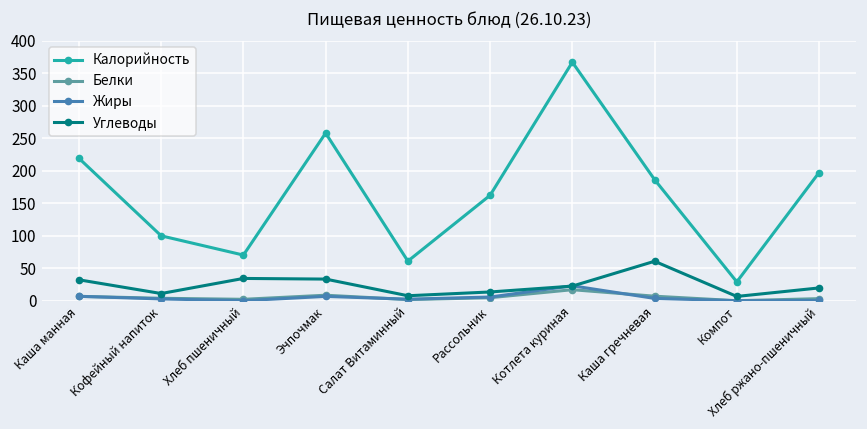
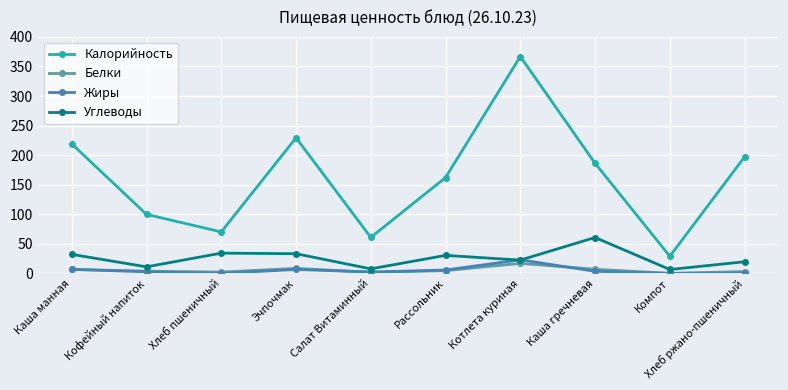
  {
    "Калорийность": {
      "Каша манная": 220,
      "Кофейный напиток": 100,
      "Хлеб пшеничный": 70,
-     "Эчпочмак": 260,
+     "Эчпочмак": 230,
      "Салат Витаминный": 60,
      "Рассольник": 160,
      "Котлета куриная": 370,
      "Каша гречневая": 190,
      "Компот": 30,
      "Хлеб ржано-пшеничный": 200
    },
    "Углеводы": {
      "Каша манная": 30,
      "Кофейный напиток": 10,
      "Хлеб пшеничный": 30,
      "Эчпочмак": 30,
      "Салат Витаминный": 10,
-     "Рассольник": 10,
+     "Рассольник": 30,
      "Каша гречневая": 60,
      "Компот": 10,
      "Хлеб ржано-пшеничный": 20
    }
  }
